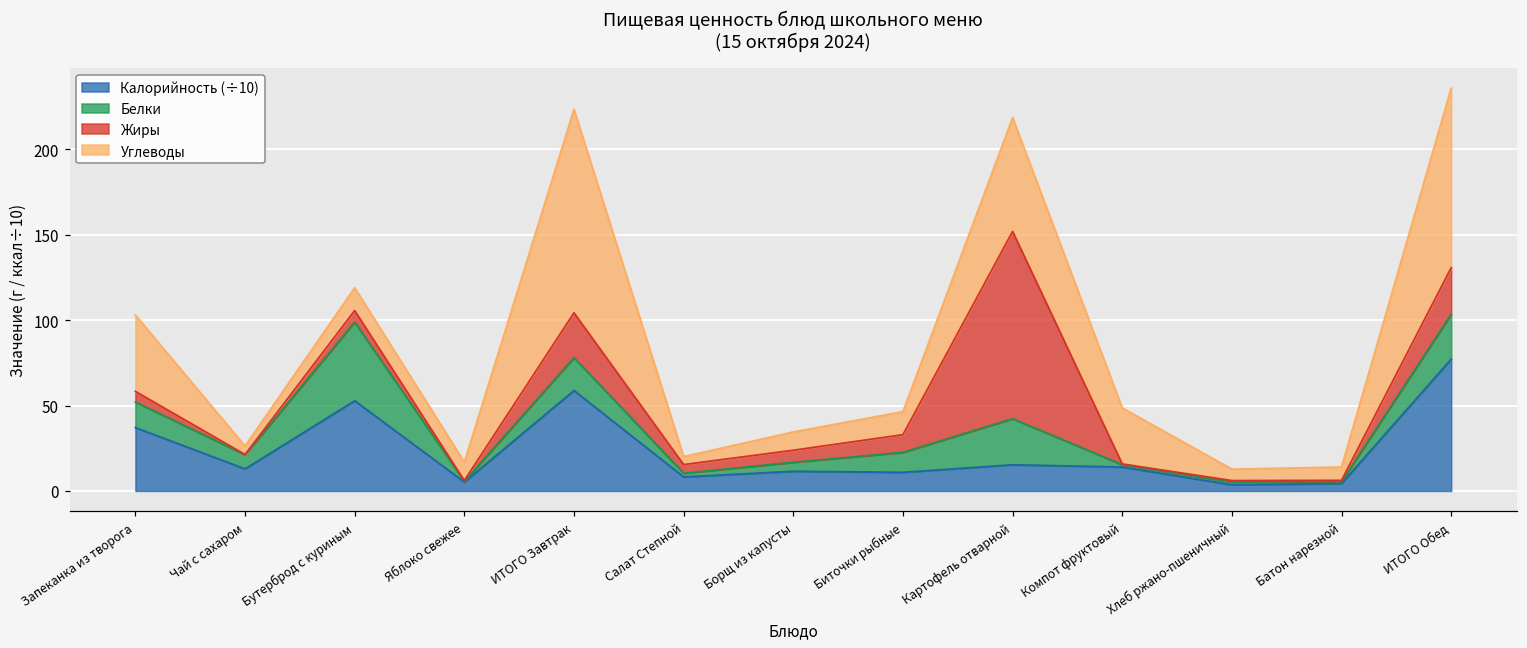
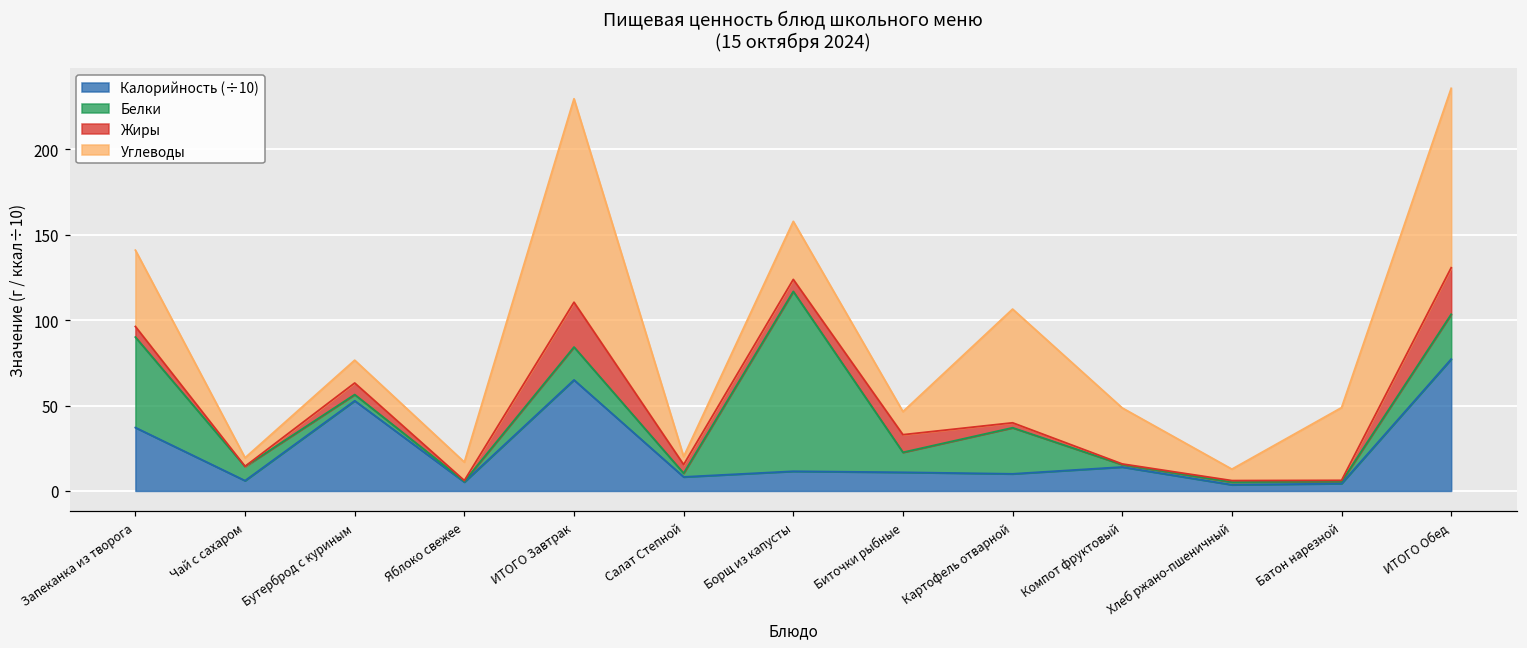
  {
    "Калорийность (÷10)": {
      "Запеканка из творога": 37,
-     "Чай с сахаром": 13,
+     "Чай с сахаром": 6,
      "Бутерброд с куриным": 53,
-     "ИТОГО Завтрак": 59,
+     "ИТОГО Завтрак": 65,
      "Салат Степной": 8,
      "Борщ из капусты": 12,
      "Биточки рыбные": 11,
-     "Картофель отварной": 15,
+     "Картофель отварной": 10,
      "ИТОГО Обед": 77
    },
    "Белки": {
-     "Запеканка из творога": 15,
-     "Бутерброд с куриным": 46,
+     "Запеканка из творога": 53,
+     "Бутерброд с куриным": 4,
      "ИТОГО Завтрак": 19,
      "Салат Степной": 2,
-     "Борщ из капусты": 5,
+     "Борщ из капусты": 105,
      "Биточки рыбные": 12,
      "Картофель отварной": 27,
      "ИТОГО Обед": 26
    },
    "Жиры": {
      "Запеканка из творога": 6,
      "Бутерброд с куриным": 7,
      "ИТОГО Завтрак": 26,
      "Салат Степной": 5,
      "Борщ из капусты": 7,
      "Биточки рыбные": 10,
-     "Картофель отварной": 110,
+     "Картофель отварной": 3,
      "ИТОГО Обед": 27
    },
    "Углеводы": {
      "Запеканка из творога": 45,
      "Чай с сахаром": 5,
      "Бутерброд с куриным": 13,
      "Яблоко свежее": 11,
      "ИТОГО Завтрак": 119,
      "Салат Степной": 5,
-     "Борщ из капусты": 11,
+     "Борщ из капусты": 34,
      "Биточки рыбные": 14,
      "Картофель отварной": 67,
      "Компот фруктовый": 33,
      "Хлеб ржано-пшеничный": 7,
-     "Батон нарезной": 8,
+     "Батон нарезной": 43,
      "ИТОГО Обед": 105
    }
  }
